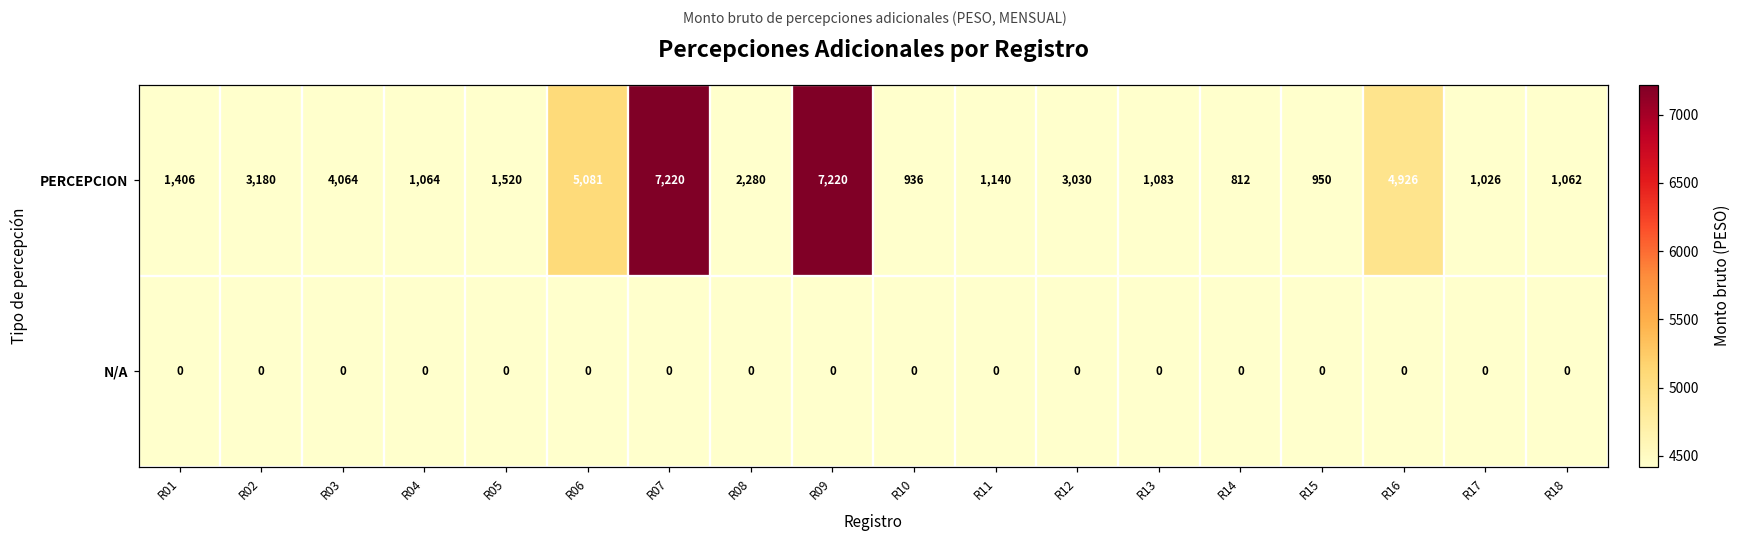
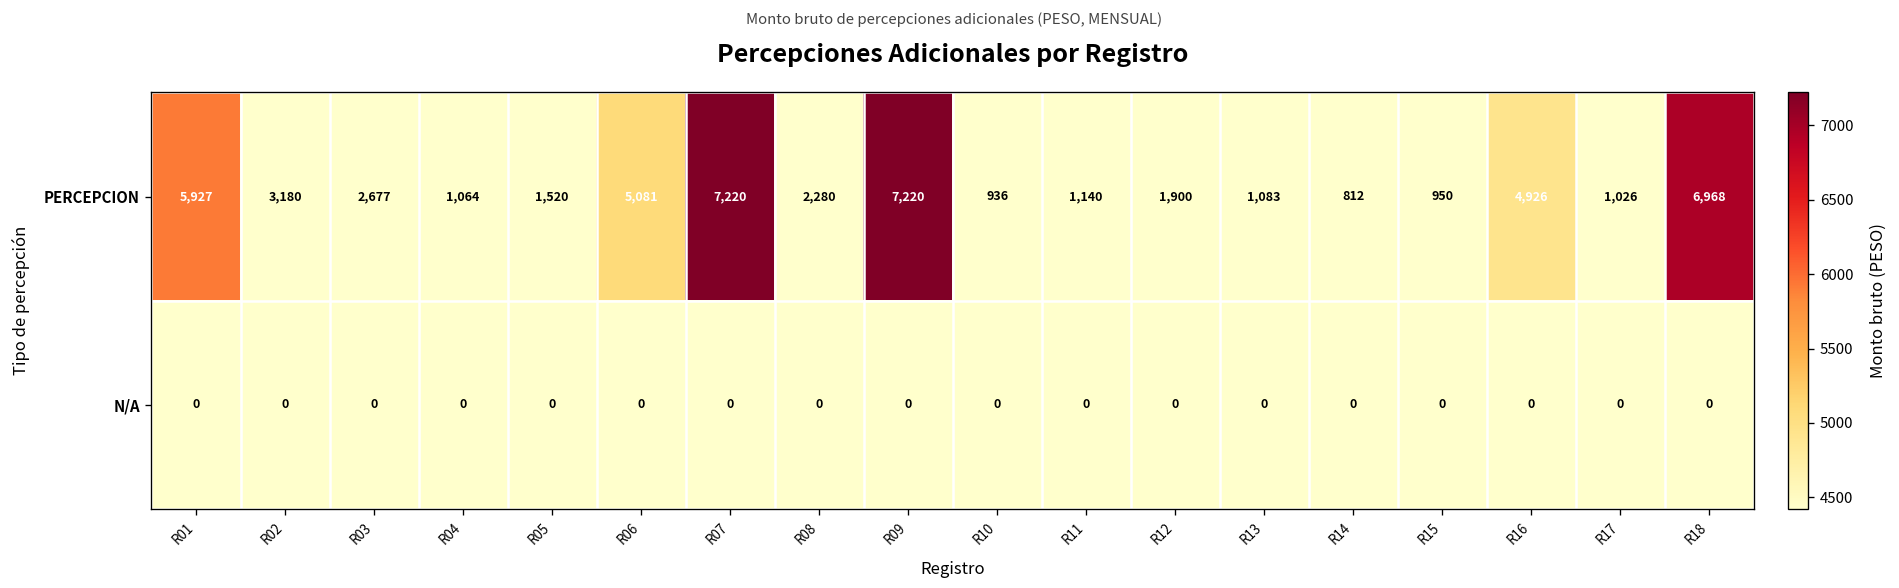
  {
    "PERCEPCION": {
-     "R01": "1,406",
+     "R01": "5,927",
      "R02": "3,180",
-     "R03": "4,064",
+     "R03": "2,677",
      "R04": "1,064",
      "R05": "1,520",
      "R06": "5,081",
      "R07": "7,220",
      "R08": "2,280",
      "R09": "7,220",
      "R10": "936",
      "R11": "1,140",
-     "R12": "3,030",
+     "R12": "1,900",
      "R13": "1,083",
      "R14": "812",
      "R15": "950",
      "R16": "4,926",
      "R17": "1,026",
-     "R18": "1,062"
+     "R18": "6,968"
    },
    "N/A": {
      "R01": "0",
      "R02": "0",
      "R03": "0",
      "R04": "0",
      "R05": "0",
      "R06": "0",
      "R07": "0",
      "R08": "0",
      "R09": "0",
      "R10": "0",
      "R11": "0",
      "R12": "0",
      "R13": "0",
      "R14": "0",
      "R15": "0",
      "R16": "0",
      "R17": "0",
      "R18": "0"
    }
  }
